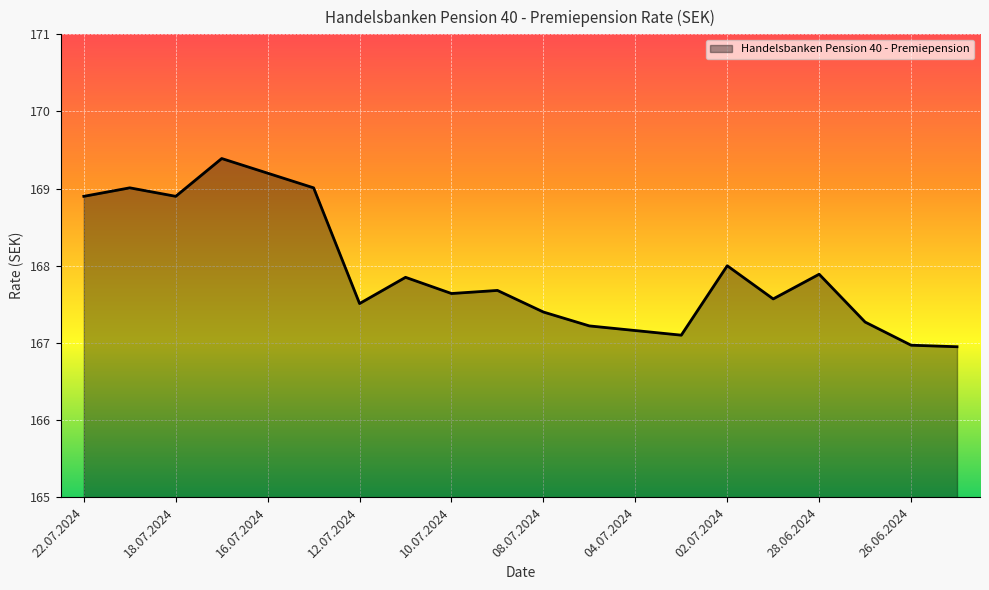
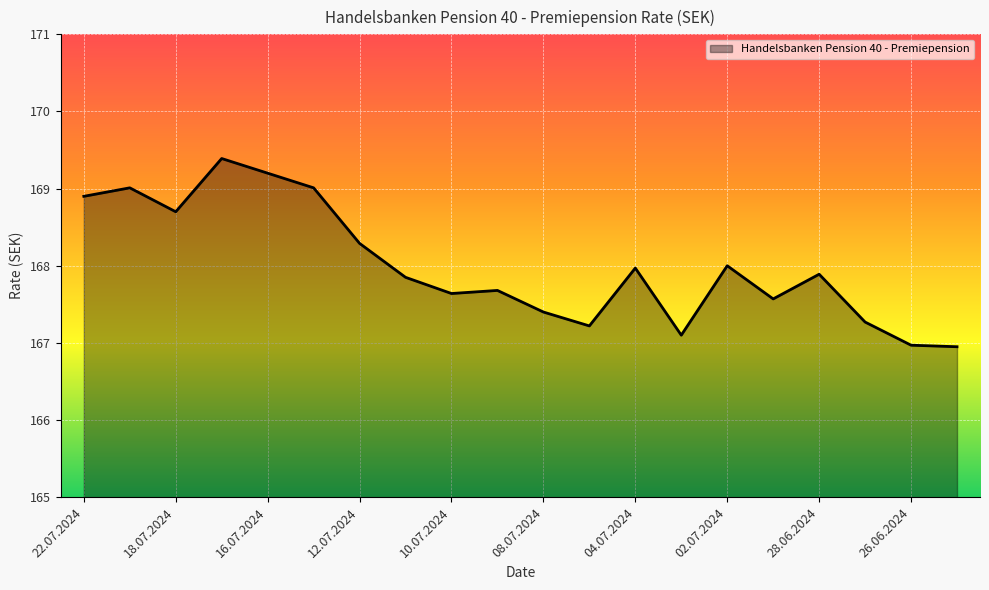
  {
    "22.07.2024": 168.9,
-   "18.07.2024": 168.9,
+   "18.07.2024": 168.7,
    "16.07.2024": 169.2,
-   "12.07.2024": 167.5,
+   "12.07.2024": 168.3,
    "10.07.2024": 167.6,
    "08.07.2024": 167.4,
-   "04.07.2024": 167.2,
+   "04.07.2024": 168.0,
    "02.07.2024": 168.0,
    "28.06.2024": 167.9,
    "26.06.2024": 167.0
  }
